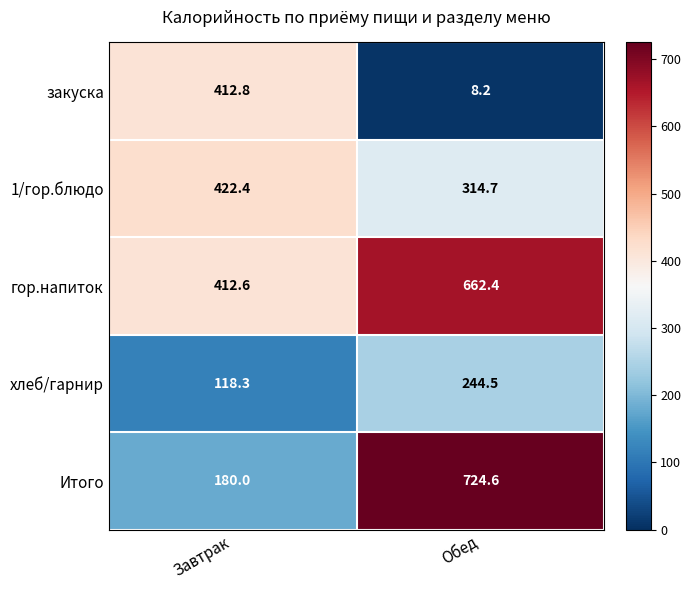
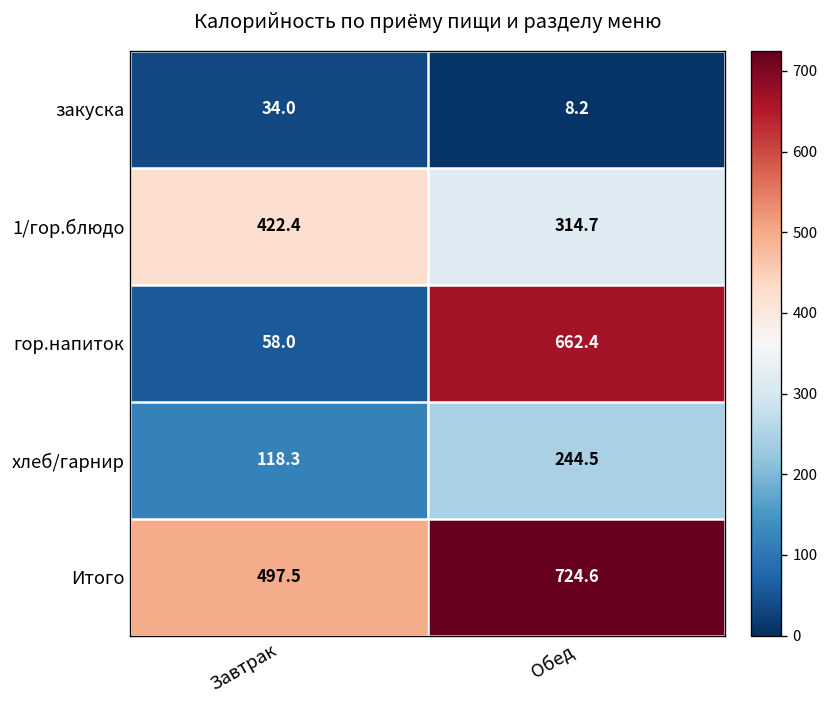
  {
    "закуска": {
-     "Завтрак": 412.8,
+     "Завтрак": 34.0,
      "Обед": 8.2
    },
    "1/гор.блюдо": {
      "Завтрак": 422.4,
      "Обед": 314.7
    },
    "гор.напиток": {
-     "Завтрак": 412.6,
+     "Завтрак": 58.0,
      "Обед": 662.4
    },
    "хлеб/гарнир": {
      "Завтрак": 118.3,
      "Обед": 244.5
    },
    "Итого": {
-     "Завтрак": 180.0,
+     "Завтрак": 497.5,
      "Обед": 724.6
    }
  }
